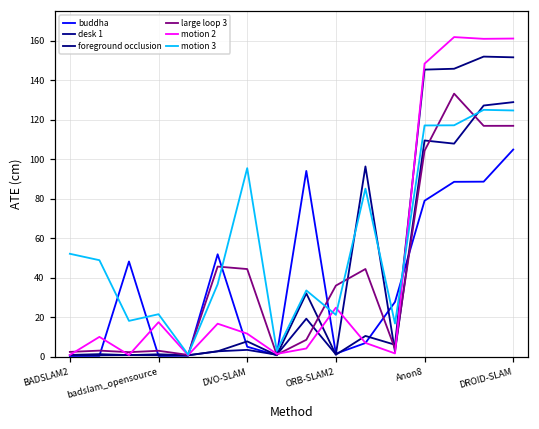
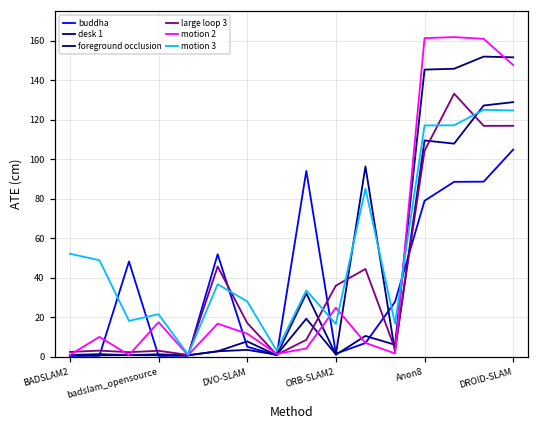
  {
    "buddha": {
      "DVO-SLAM": 5,
      "Anon8": 79,
      "DROID-SLAM": 105
    },
    "large loop 3": {
      "BADSLAM2": 2,
      "badslam_opensource": 3,
-     "DVO-SLAM": 44,
+     "DVO-SLAM": 17,
      "ORB-SLAM2": 36,
      "Anon8": 104,
      "DROID-SLAM": 117
    },
    "motion 2": {
      "badslam_opensource": 17,
      "DVO-SLAM": 12,
      "ORB-SLAM2": 25,
-     "Anon8": 148,
-     "DROID-SLAM": 161
+     "Anon8": 161,
+     "DROID-SLAM": 148
    },
    "motion 3": {
      "BADSLAM2": 52,
      "badslam_opensource": 21,
-     "DVO-SLAM": 95,
-     "ORB-SLAM2": 21,
+     "DVO-SLAM": 28,
+     "ORB-SLAM2": 17,
      "Anon8": 117,
      "DROID-SLAM": 125
    }
  }
